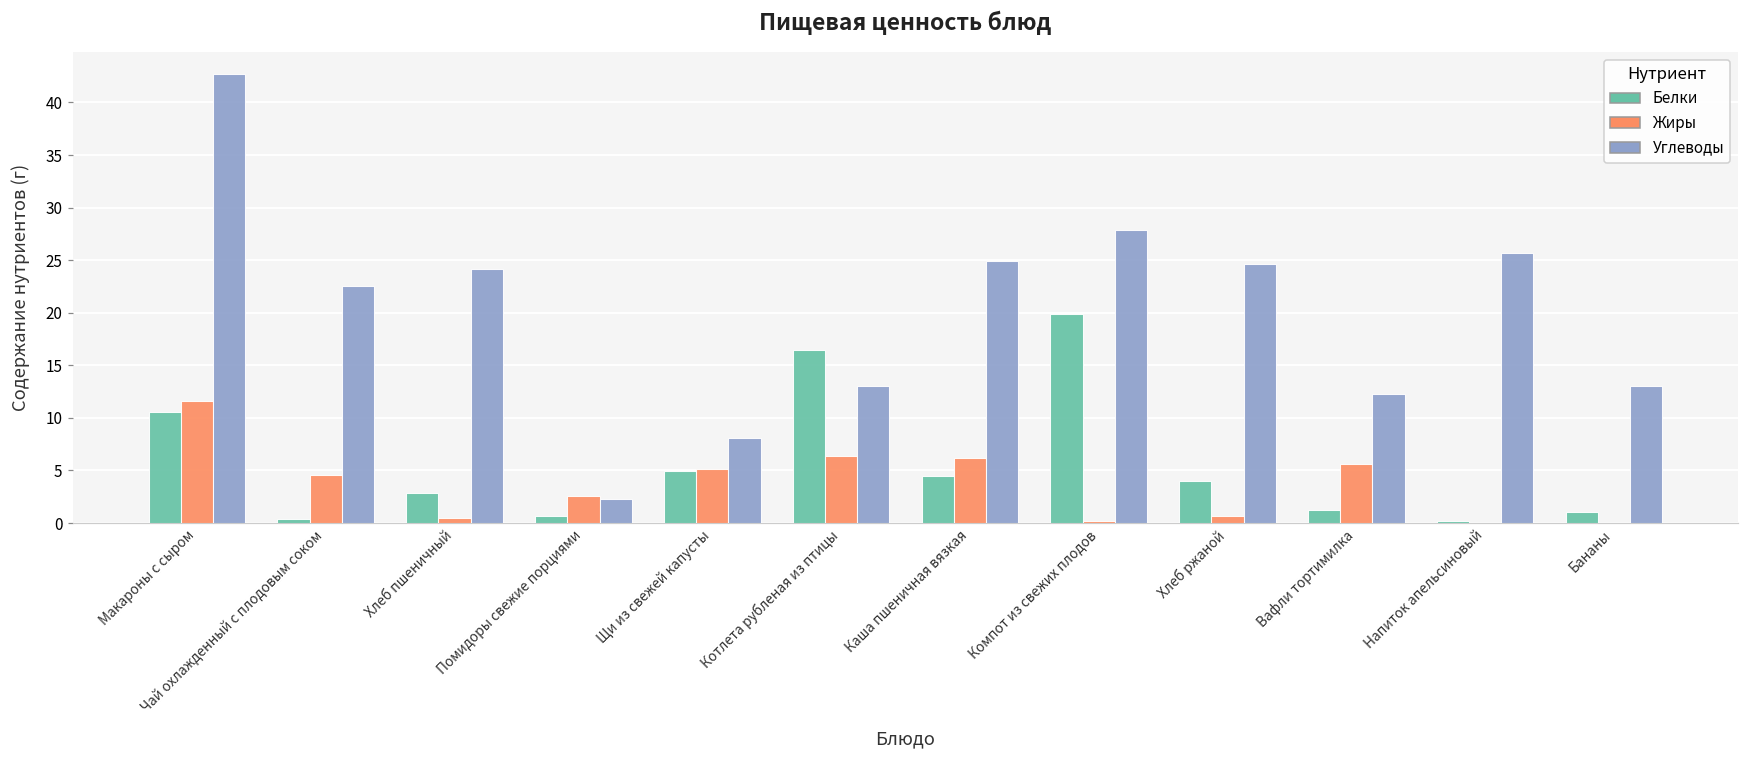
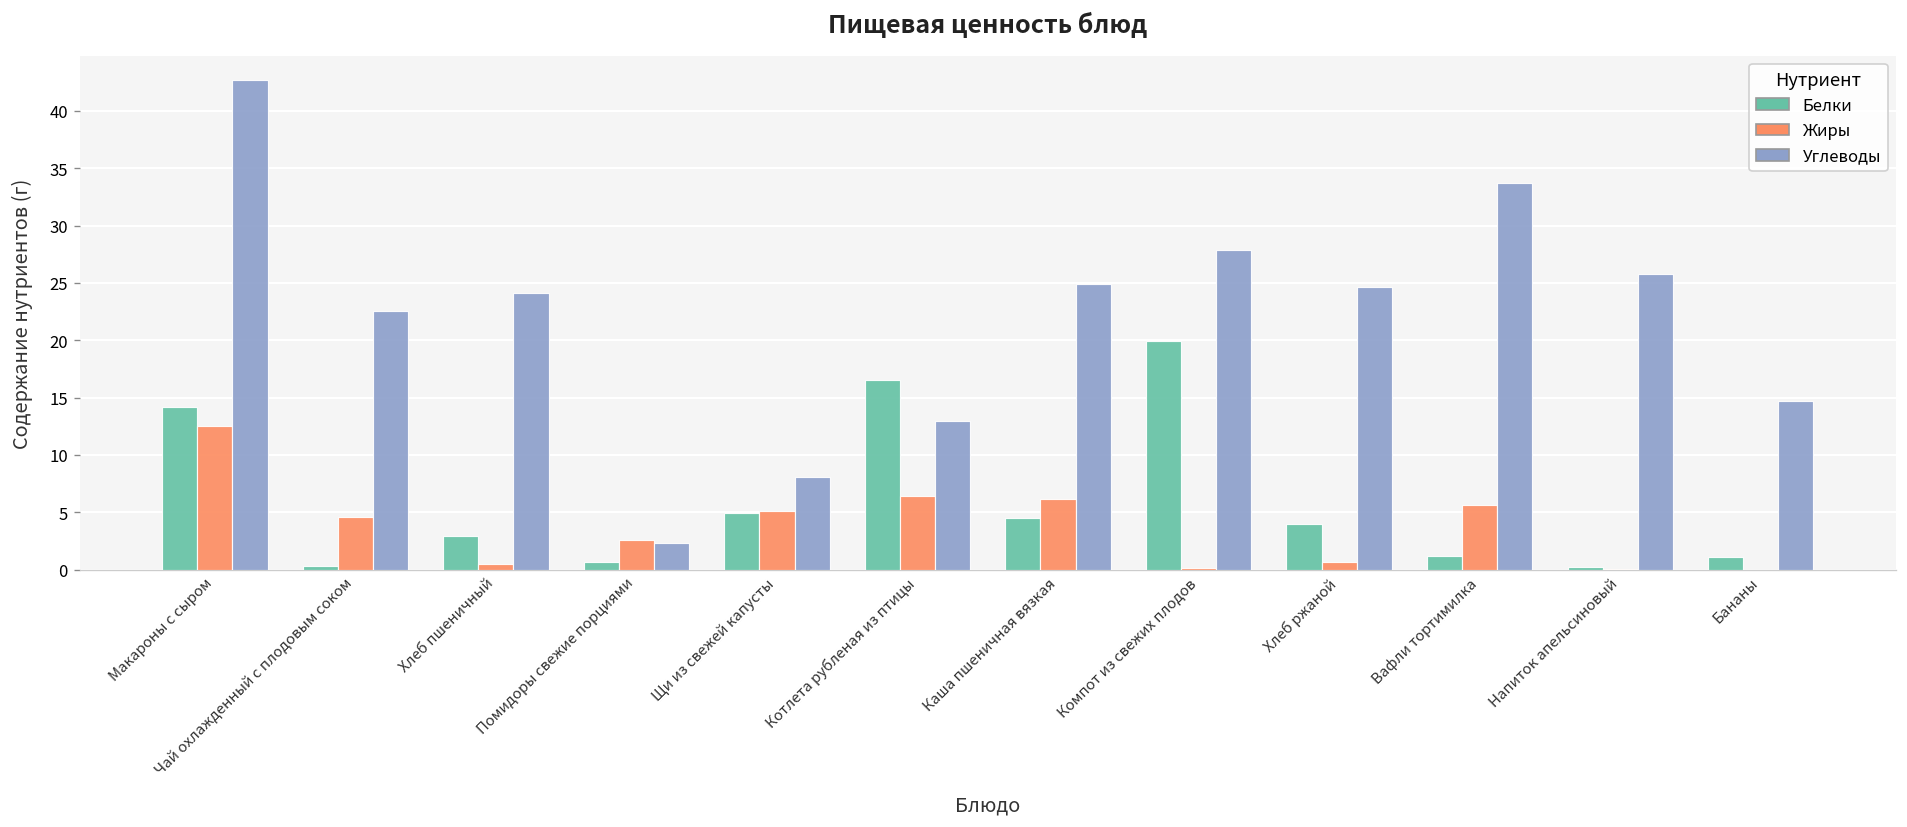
  {
    "Белки": {
-     "Макароны с сыром": 11,
+     "Макароны с сыром": 14,
      "Чай охлажденный с плодовым соком": 0,
      "Хлеб пшеничный": 3,
      "Помидоры свежие порциями": 1,
      "Щи из свежей капусты": 5,
      "Котлета рубленая из птицы": 17,
      "Каша пшеничная вязкая": 5,
      "Компот из свежих плодов": 20,
      "Хлеб ржаной": 4,
      "Вафли тортимилка": 1,
      "Бананы": 1
    },
    "Жиры": {
-     "Макароны с сыром": 12,
+     "Макароны с сыром": 13,
      "Чай охлажденный с плодовым соком": 5,
      "Хлеб пшеничный": 1,
      "Помидоры свежие порциями": 3,
      "Щи из свежей капусты": 5,
      "Котлета рубленая из птицы": 6,
      "Каша пшеничная вязкая": 6,
      "Хлеб ржаной": 1,
      "Вафли тортимилка": 6,
      "Бананы": 0
    },
    "Углеводы": {
      "Макароны с сыром": 43,
      "Чай охлажденный с плодовым соком": 23,
      "Хлеб пшеничный": 24,
      "Помидоры свежие порциями": 2,
      "Щи из свежей капусты": 8,
      "Котлета рубленая из птицы": 13,
      "Каша пшеничная вязкая": 25,
      "Компот из свежих плодов": 28,
      "Хлеб ржаной": 25,
-     "Вафли тортимилка": 12,
+     "Вафли тортимилка": 34,
      "Напиток апельсиновый": 26,
-     "Бананы": 13
+     "Бананы": 15
    }
  }
